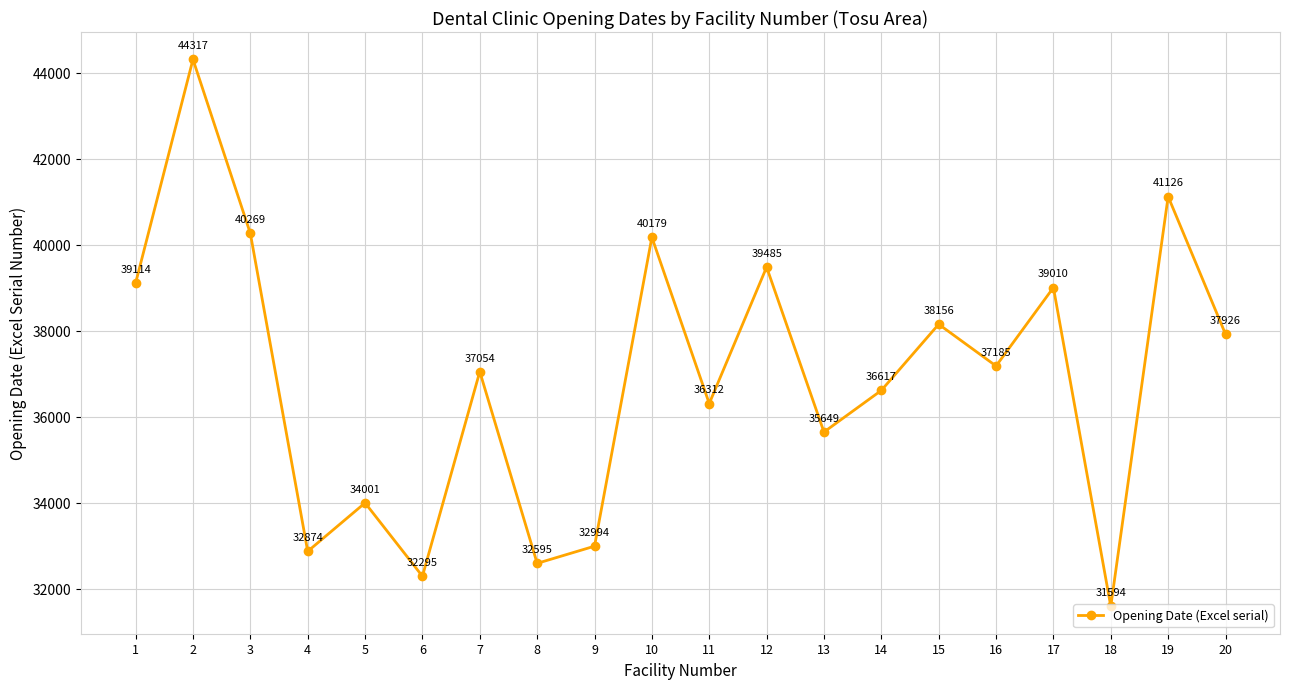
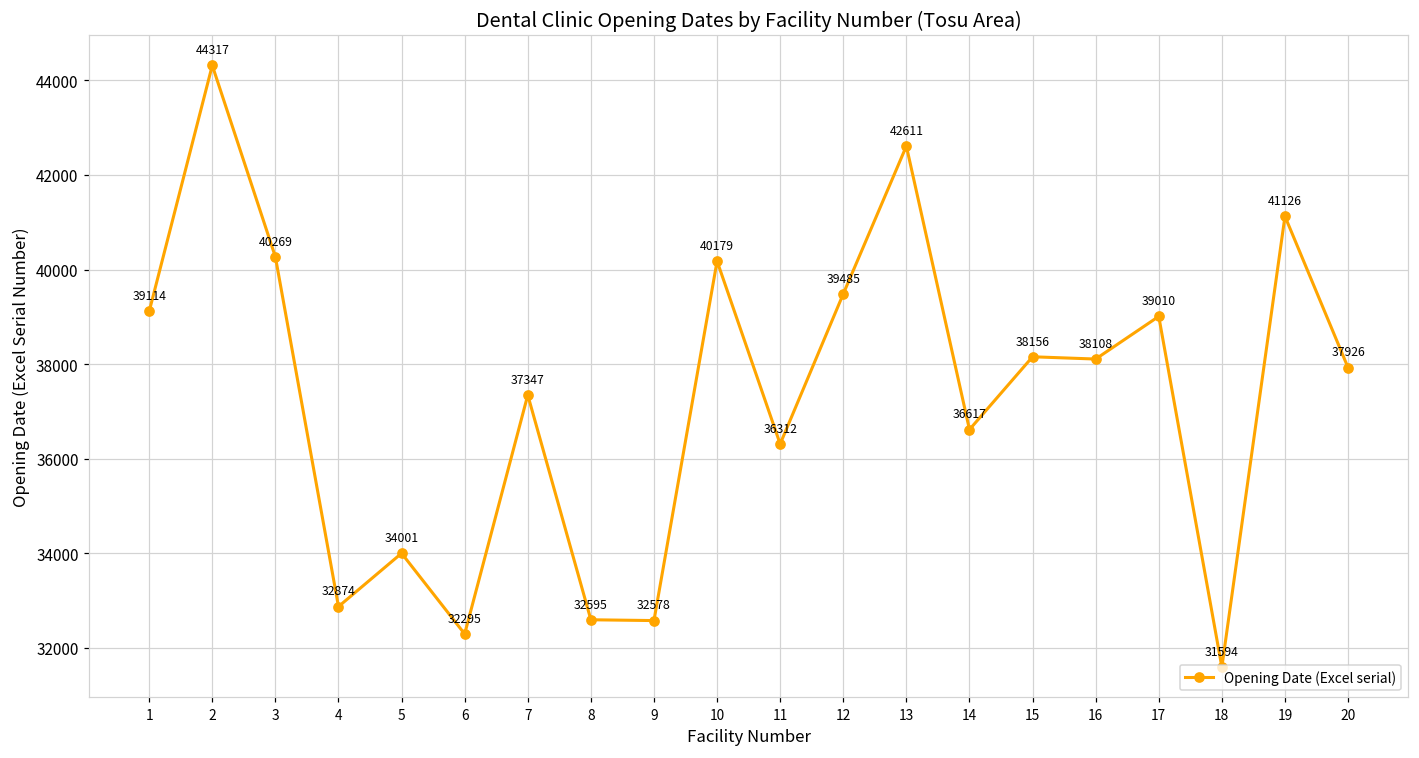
  {
    "1": 39114,
    "2": 44317,
    "3": 40269,
    "4": 32874,
    "5": 34001,
    "6": 32295,
-   "7": 37054,
+   "7": 37347,
    "8": 32595,
-   "9": 32994,
+   "9": 32578,
    "10": 40179,
    "11": 36312,
    "12": 39485,
-   "13": 35649,
+   "13": 42611,
    "14": 36617,
    "15": 38156,
-   "16": 37185,
+   "16": 38108,
    "17": 39010,
    "19": 41126,
    "20": 37926
  }
